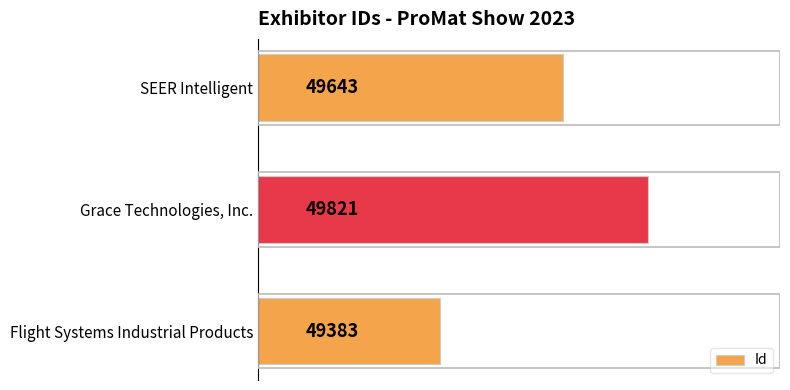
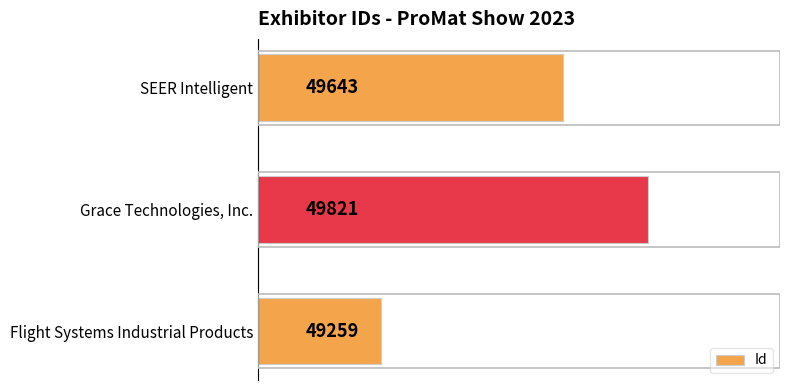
  {
    "SEER Intelligent": 49643,
    "Grace Technologies, Inc.": 49821,
-   "Flight Systems Industrial Products": 49383
+   "Flight Systems Industrial Products": 49259
  }
